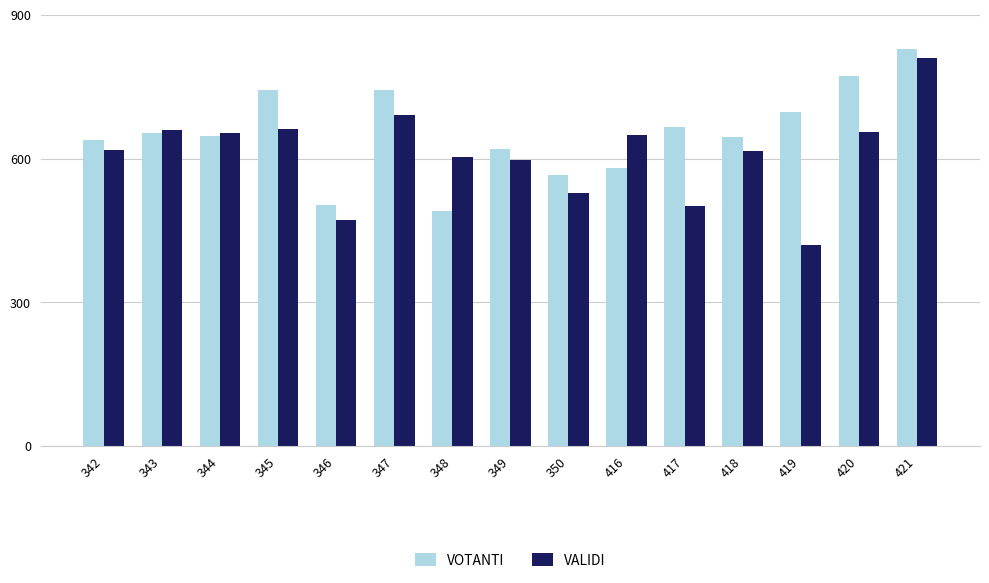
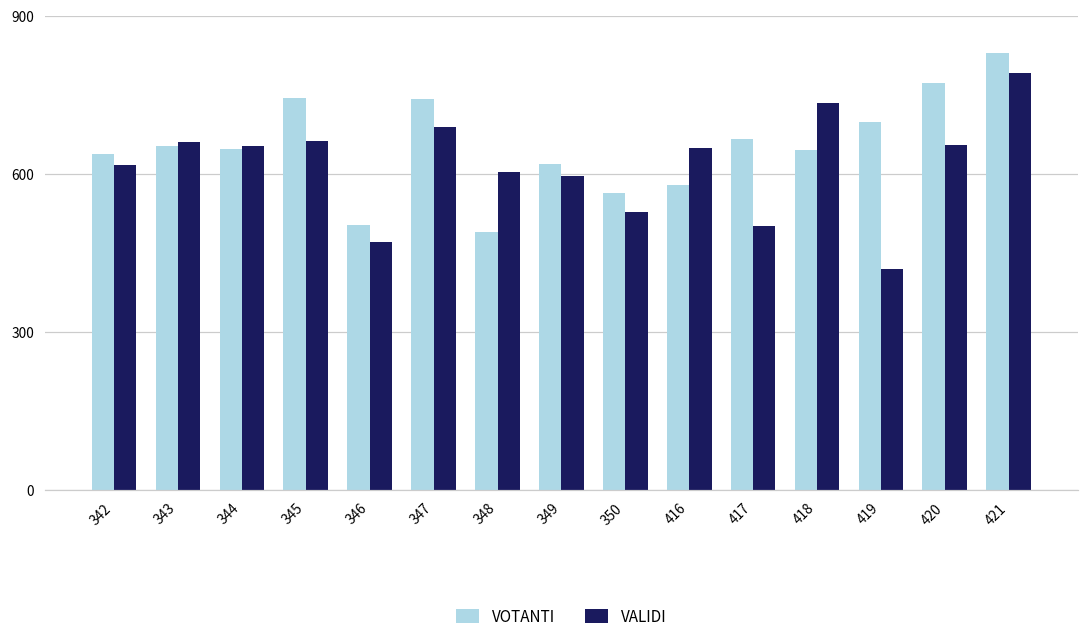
  {
    "VOTANTI": {
      "342": 640,
      "343": 650,
      "344": 650,
      "345": 740,
      "346": 500,
      "347": 740,
      "348": 490,
      "349": 620,
      "350": 570,
      "416": 580,
      "417": 670,
      "418": 650,
      "419": 700,
      "420": 770,
      "421": 830
    },
    "VALIDI": {
      "342": 620,
      "343": 660,
      "344": 650,
      "345": 660,
      "346": 470,
      "347": 690,
      "348": 600,
      "349": 600,
      "350": 530,
      "416": 650,
      "417": 500,
-     "418": 620,
+     "418": 740,
      "419": 420,
      "420": 660,
-     "421": 810
+     "421": 790
    }
  }
